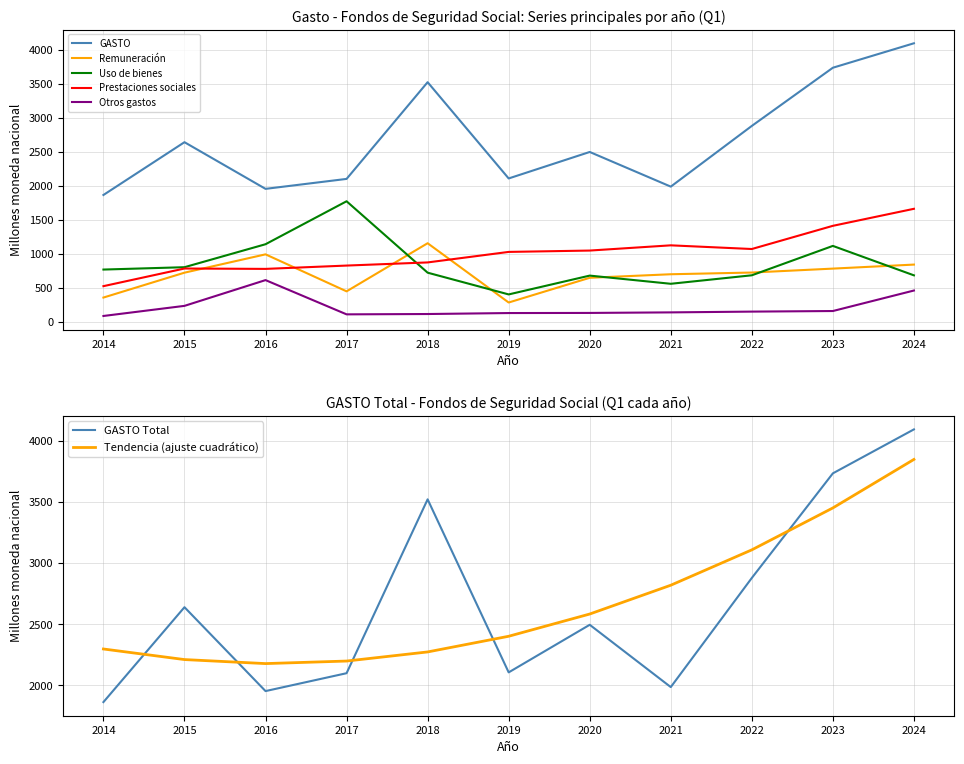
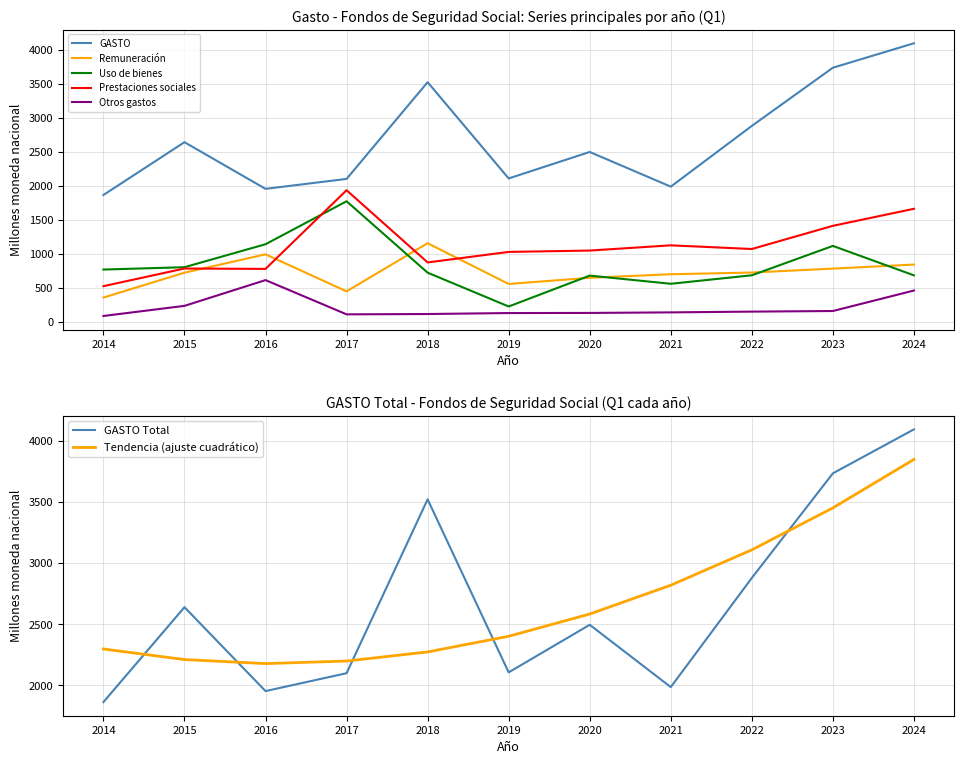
  {
    "Gasto - Fondos de Seguridad Social: Series principales por año (Q1)": {
      "GASTO": {
        "2014": 1900,
        "2015": 2600,
        "2016": 2000,
        "2017": 2100,
        "2018": 3500,
        "2019": 2100,
        "2020": 2500,
        "2021": 2000,
        "2022": 2900,
        "2023": 3700,
        "2024": 4100
      },
      "Remuneración": {
        "2014": 400,
        "2015": 700,
        "2016": 1000,
        "2017": 400,
        "2018": 1200,
-       "2019": 300,
+       "2019": 600,
        "2021": 700,
        "2022": 700,
        "2023": 800,
        "2024": 800
      },
      "Uso de bienes": {
        "2014": 800,
        "2016": 1100,
        "2017": 1800,
        "2018": 700,
-       "2019": 400,
+       "2019": 200,
        "2021": 600,
        "2022": 700,
        "2023": 1100,
        "2024": 700
      },
      "Prestaciones sociales": {
        "2014": 500,
        "2016": 800,
-       "2017": 800,
+       "2017": 1900,
        "2018": 900,
        "2019": 1000,
        "2020": 1000,
        "2021": 1100,
        "2022": 1100,
        "2023": 1400,
        "2024": 1700
      },
      "Otros gastos": {
        "2014": 100,
        "2015": 200,
        "2016": 600,
        "2017": 100,
        "2018": 100,
        "2019": 100,
        "2020": 100,
        "2021": 100,
        "2022": 100,
        "2023": 200,
        "2024": 500
      }
    },
    "GASTO Total - Fondos de Seguridad Social (Q1 cada año)": {
      "GASTO Total": {
        "2014": 1860,
        "2015": 2640,
        "2016": 1950,
        "2017": 2100,
        "2018": 3520,
        "2019": 2110,
        "2020": 2490,
        "2021": 1980,
        "2022": 2880,
        "2023": 3730,
        "2024": 4090
      },
      "Tendencia (ajuste cuadrático)": {
        "2014": 2300,
        "2015": 2210,
        "2016": 2180,
        "2017": 2200,
        "2018": 2270,
        "2019": 2400,
        "2020": 2580,
        "2021": 2820,
        "2022": 3110,
        "2023": 3450,
        "2024": 3850
      }
    }
  }
